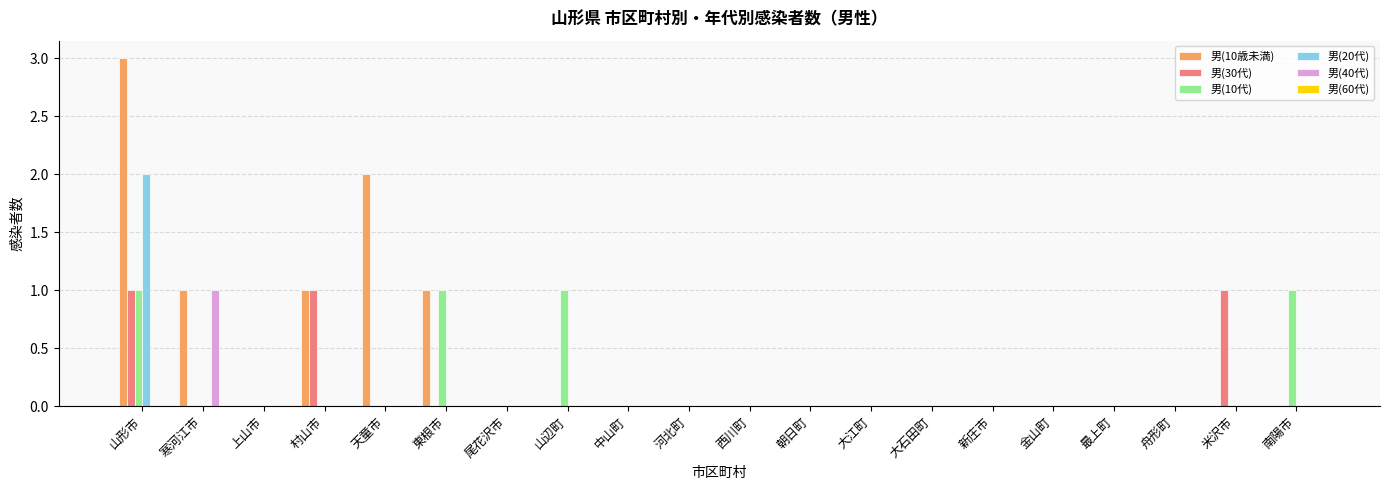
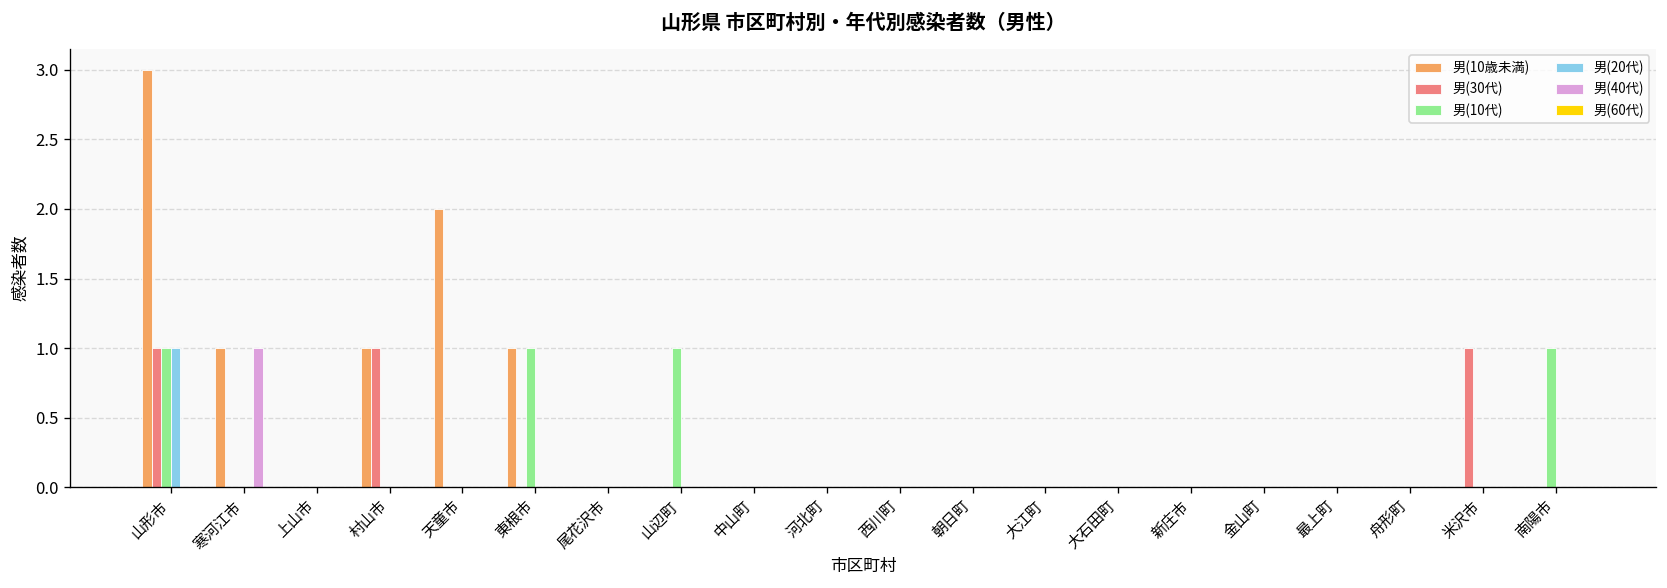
  {
    "男(10代)": {
      "山形市": 1,
      "寒河江市": 0,
      "上山市": 0,
      "村山市": 0,
      "天童市": 0,
      "東根市": 1,
      "尾花沢市": 0,
      "山辺町": 1,
      "中山町": 0,
      "河北町": 0,
      "西川町": 0,
      "朝日町": 0,
      "大江町": 0,
      "大石田町": 0,
      "新庄市": 0,
      "金山町": 0,
      "最上町": 0,
      "舟形町": 0,
      "米沢市": 0,
      "南陽市": 1
    },
    "男(20代)": {
-     "山形市": 2,
+     "山形市": 1,
      "寒河江市": 0,
      "上山市": 0,
      "村山市": 0,
      "天童市": 0,
      "東根市": 0,
      "尾花沢市": 0,
      "山辺町": 0,
      "中山町": 0,
      "河北町": 0,
      "西川町": 0,
      "朝日町": 0,
      "大江町": 0,
      "大石田町": 0,
      "新庄市": 0,
      "金山町": 0,
      "最上町": 0,
      "舟形町": 0,
      "米沢市": 0,
      "南陽市": 0
    },
    "男(40代)": {
      "山形市": 0,
      "寒河江市": 1,
      "上山市": 0,
      "村山市": 0,
      "天童市": 0,
      "東根市": 0,
      "尾花沢市": 0,
      "山辺町": 0,
      "中山町": 0,
      "河北町": 0,
      "西川町": 0,
      "朝日町": 0,
      "大江町": 0,
      "大石田町": 0,
      "新庄市": 0,
      "金山町": 0,
      "最上町": 0,
      "舟形町": 0,
      "米沢市": 0,
      "南陽市": 0
    },
    "男(60代)": {
      "山形市": 0,
      "寒河江市": 0,
      "上山市": 0,
      "村山市": 0,
      "天童市": 0,
      "東根市": 0,
      "尾花沢市": 0,
      "山辺町": 0,
      "中山町": 0,
      "河北町": 0,
      "西川町": 0,
      "朝日町": 0,
      "大江町": 0,
      "大石田町": 0,
      "新庄市": 0,
      "金山町": 0,
      "最上町": 0,
      "舟形町": 0,
      "米沢市": 0,
      "南陽市": 0
    }
  }
